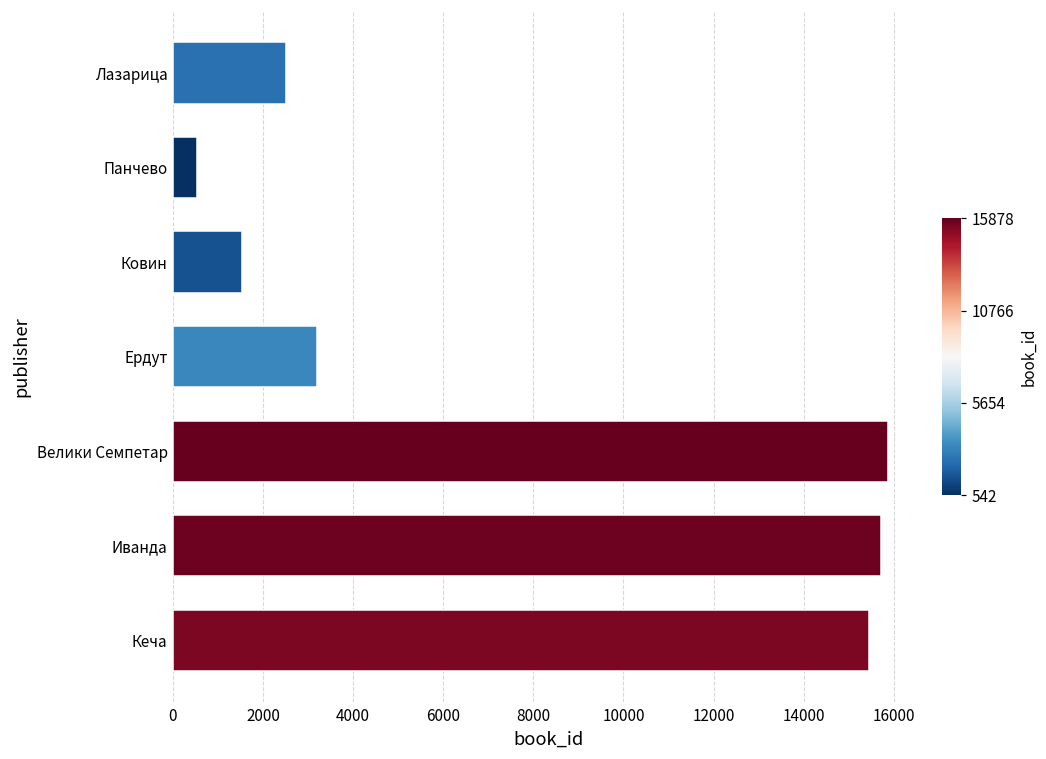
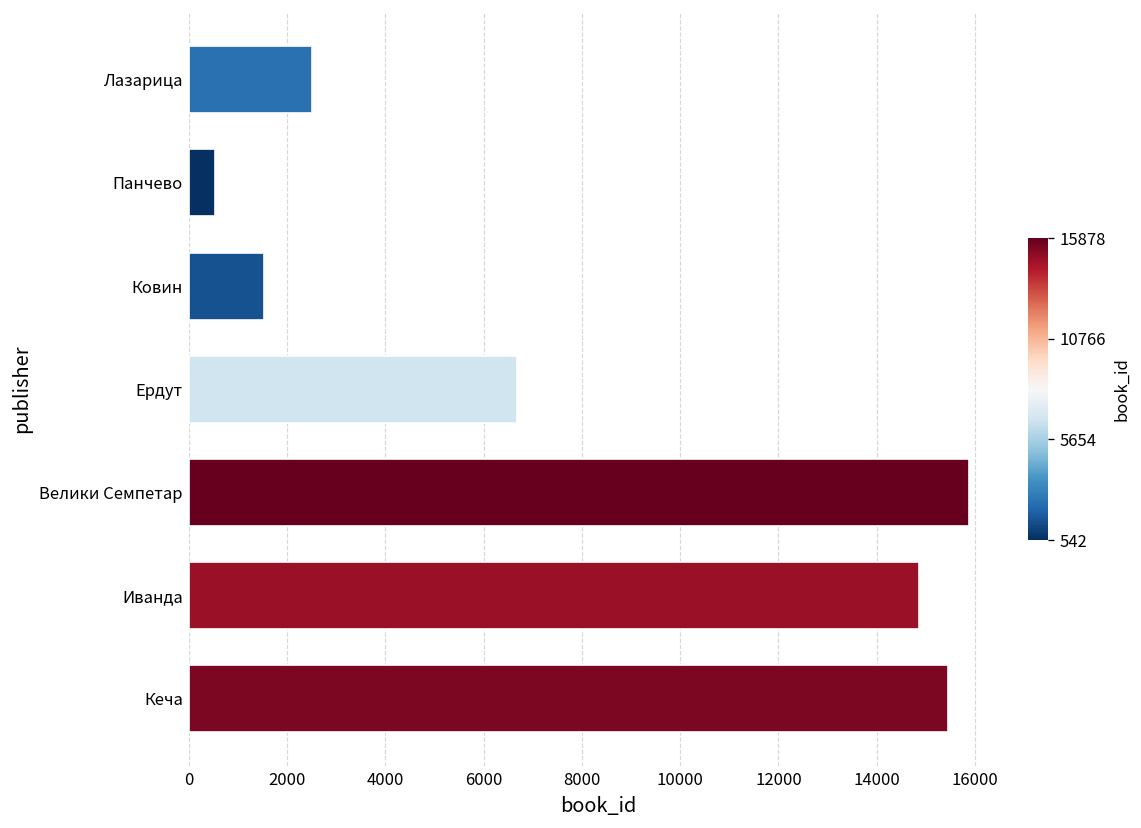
  {
    "Лазарица": 2500,
    "Панчево": 500,
    "Ковин": 1500,
-   "Ердут": 3200,
+   "Ердут": 6700,
    "Велики Семпетар": 15900,
-   "Иванда": 15700,
+   "Иванда": 14900,
    "Кеча": 15500
  }
